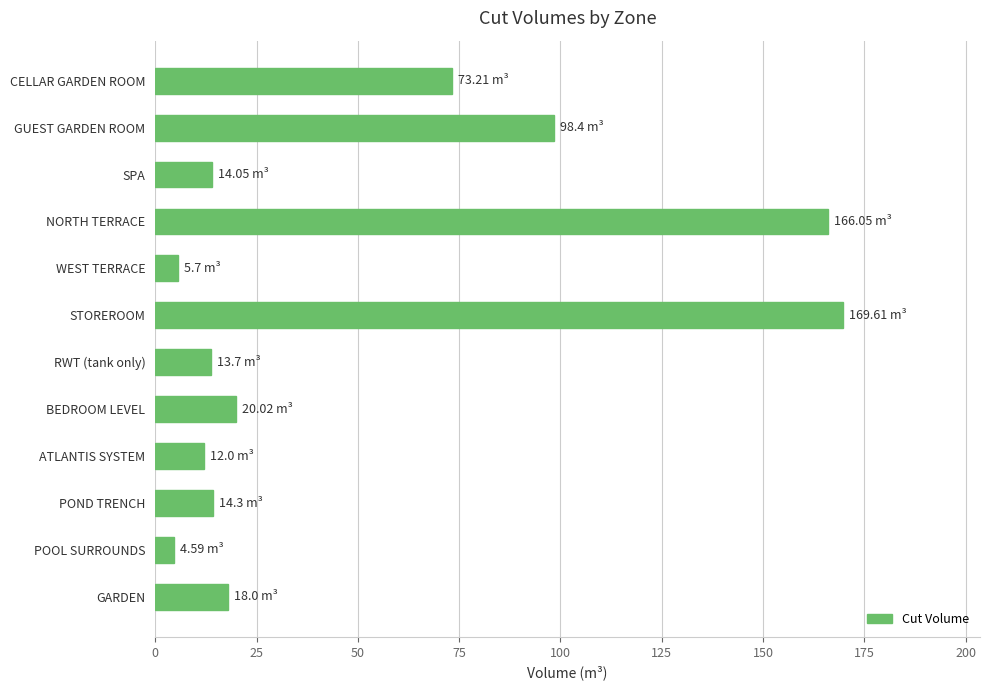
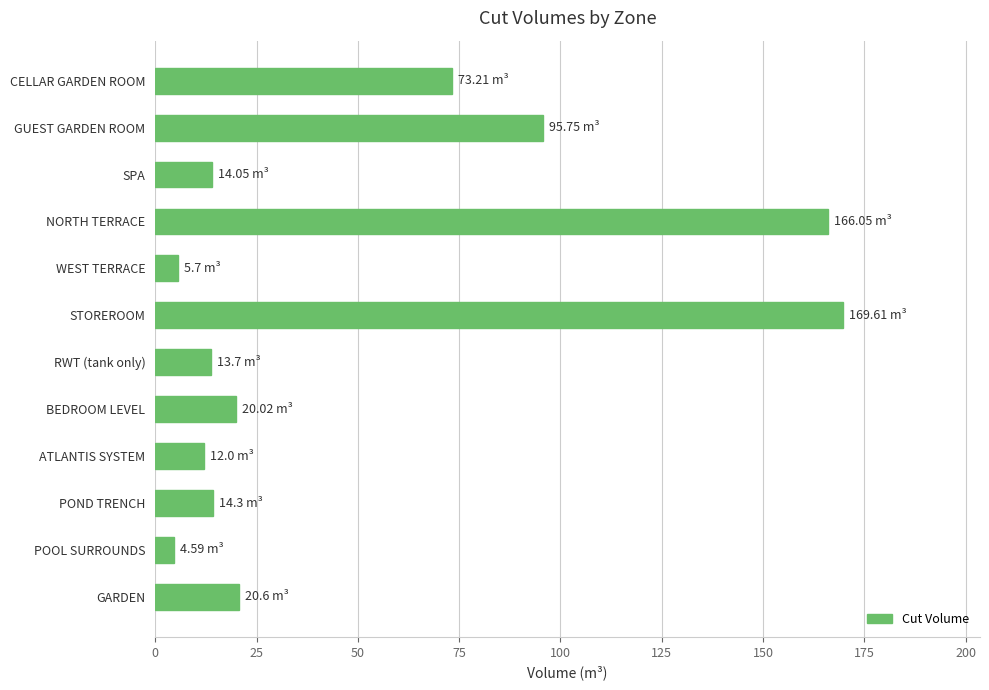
  {
    "CELLAR GARDEN ROOM": 73.21,
-   "GUEST GARDEN ROOM": 98.4,
+   "GUEST GARDEN ROOM": 95.75,
    "SPA": 14.05,
    "NORTH TERRACE": 166.05,
    "WEST TERRACE": 5.7,
    "STOREROOM": 169.61,
    "RWT (tank only)": 13.7,
    "BEDROOM LEVEL": 20.02,
    "ATLANTIS SYSTEM": 12.0,
    "POND TRENCH": 14.3,
    "POOL SURROUNDS": 4.59,
-   "GARDEN": 18.0
+   "GARDEN": 20.6
  }
